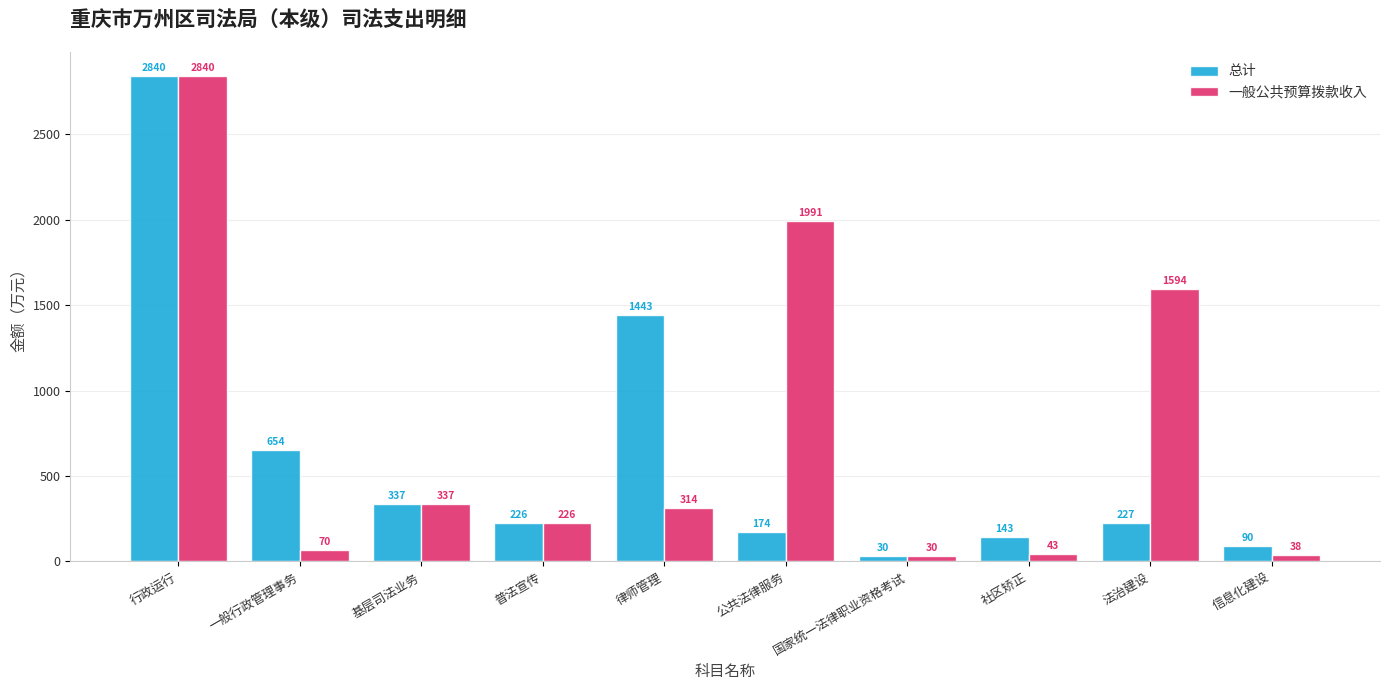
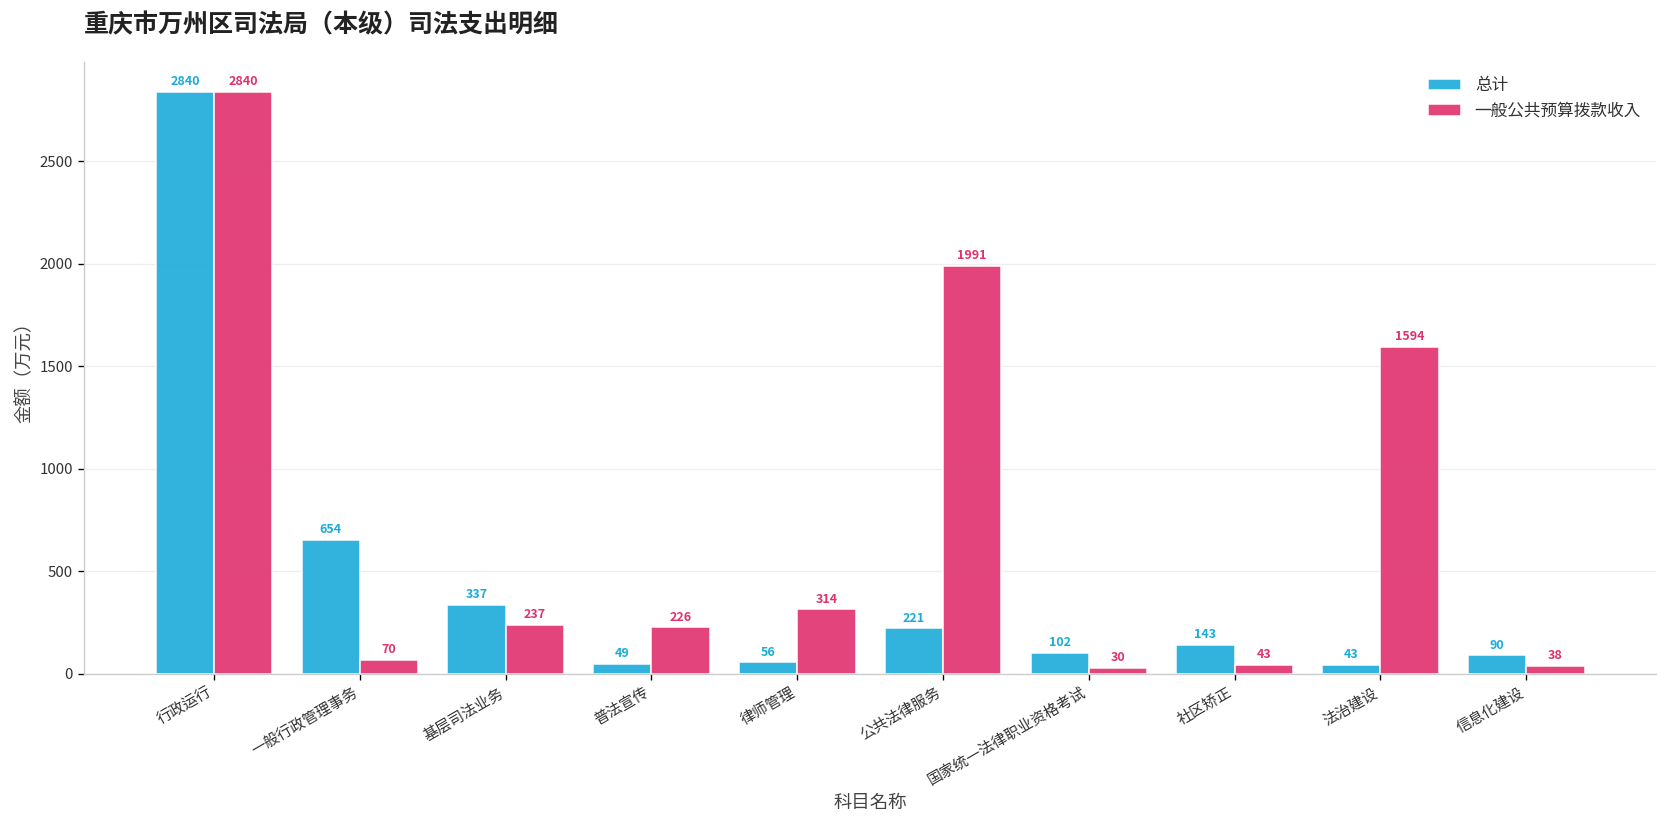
  {
    "总计": {
      "行政运行": 2840,
      "一般行政管理事务": 654,
      "基层司法业务": 337,
-     "普法宣传": 226,
-     "律师管理": 1443,
-     "公共法律服务": 174,
-     "国家统一法律职业资格考试": 30,
+     "普法宣传": 49,
+     "律师管理": 56,
+     "公共法律服务": 221,
+     "国家统一法律职业资格考试": 102,
      "社区矫正": 143,
-     "法治建设": 227,
+     "法治建设": 43,
      "信息化建设": 90
    },
    "一般公共预算拨款收入": {
      "行政运行": 2840,
      "一般行政管理事务": 70,
-     "基层司法业务": 337,
+     "基层司法业务": 237,
      "普法宣传": 226,
      "律师管理": 314,
      "公共法律服务": 1991,
      "国家统一法律职业资格考试": 30,
      "社区矫正": 43,
      "法治建设": 1594,
      "信息化建设": 38
    }
  }
